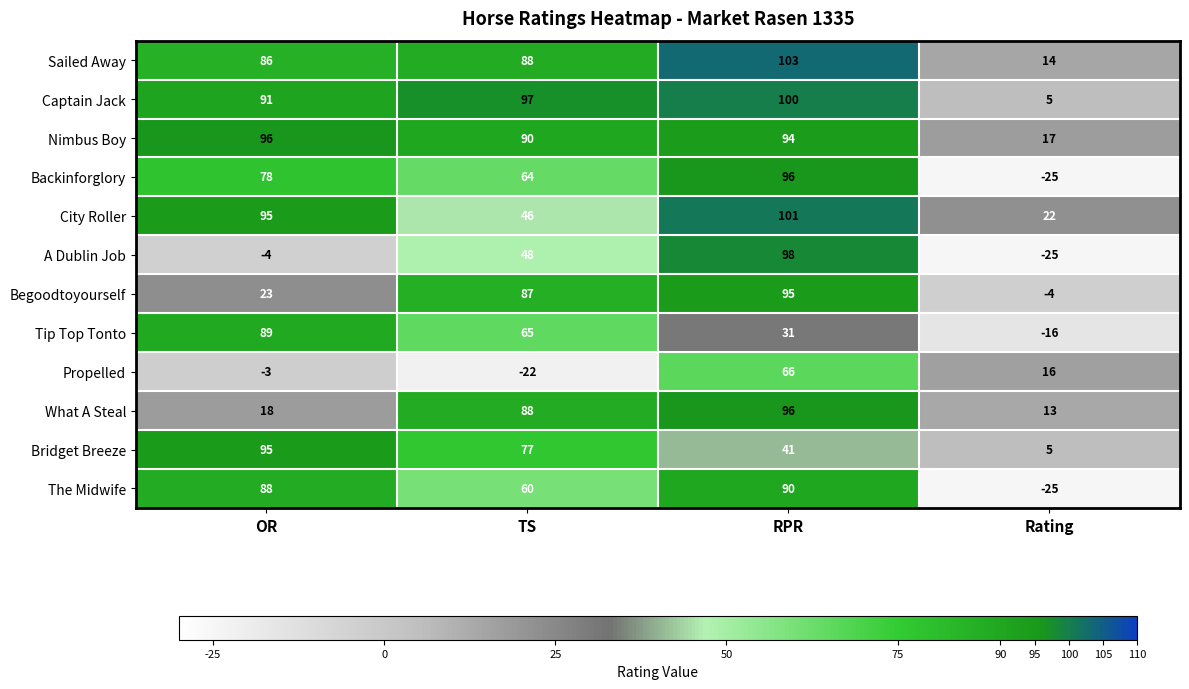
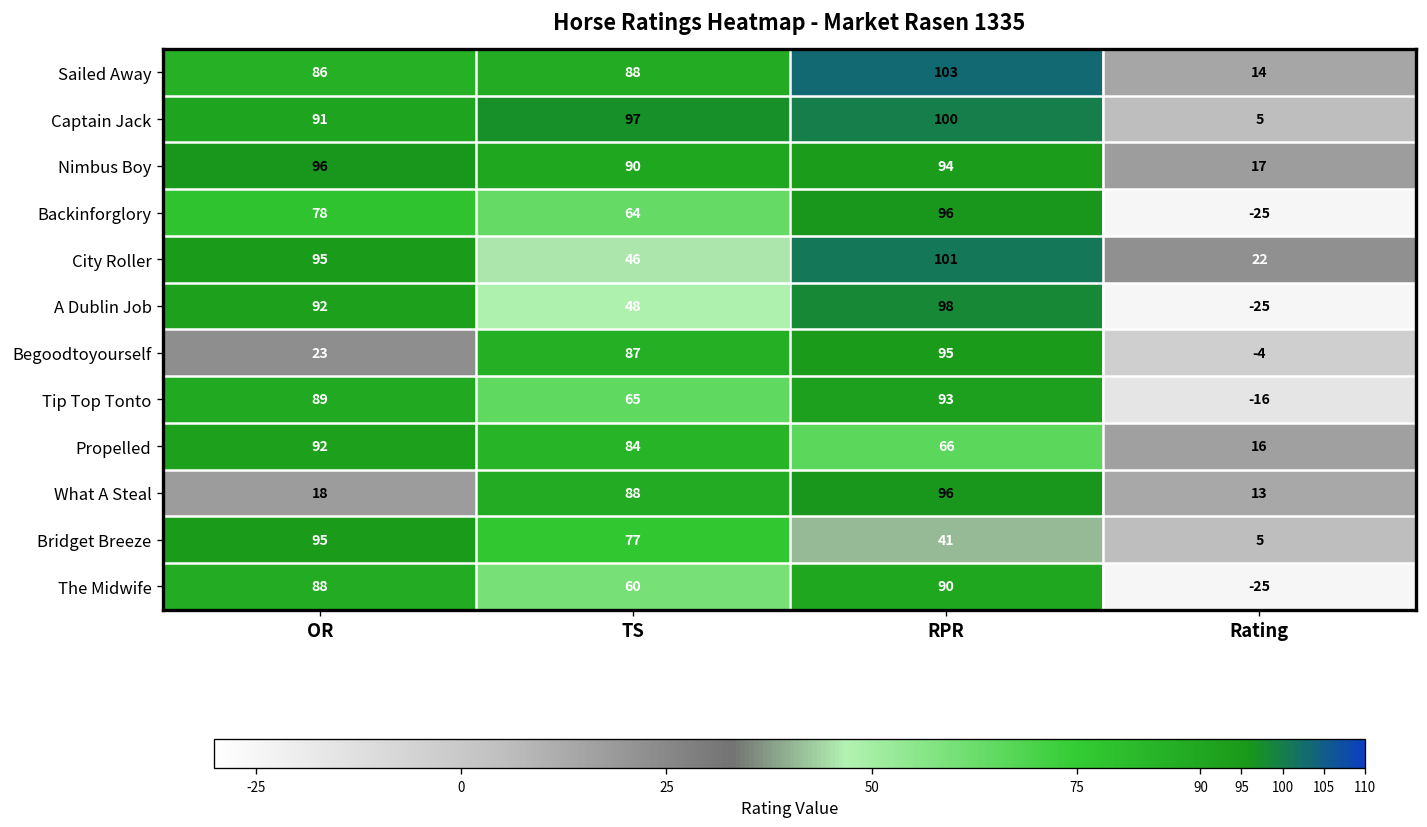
  {
    "Sailed Away": {
      "OR": 86,
      "TS": 88,
      "RPR": 103,
      "Rating": 14
    },
    "Captain Jack": {
      "OR": 91,
      "TS": 97,
      "RPR": 100,
      "Rating": 5
    },
    "Nimbus Boy": {
      "OR": 96,
      "TS": 90,
      "RPR": 94,
      "Rating": 17
    },
    "Backinforglory": {
      "OR": 78,
      "TS": 64,
      "RPR": 96,
      "Rating": -25
    },
    "City Roller": {
      "OR": 95,
      "TS": 46,
      "RPR": 101,
      "Rating": 22
    },
    "A Dublin Job": {
-     "OR": -4,
+     "OR": 92,
      "TS": 48,
      "RPR": 98,
      "Rating": -25
    },
    "Begoodtoyourself": {
      "OR": 23,
      "TS": 87,
      "RPR": 95,
      "Rating": -4
    },
    "Tip Top Tonto": {
      "OR": 89,
      "TS": 65,
-     "RPR": 31,
+     "RPR": 93,
      "Rating": -16
    },
    "Propelled": {
-     "OR": -3,
-     "TS": -22,
+     "OR": 92,
+     "TS": 84,
      "RPR": 66,
      "Rating": 16
    },
    "What A Steal": {
      "OR": 18,
      "TS": 88,
      "RPR": 96,
      "Rating": 13
    },
    "Bridget Breeze": {
      "OR": 95,
      "TS": 77,
      "RPR": 41,
      "Rating": 5
    },
    "The Midwife": {
      "OR": 88,
      "TS": 60,
      "RPR": 90,
      "Rating": -25
    }
  }
